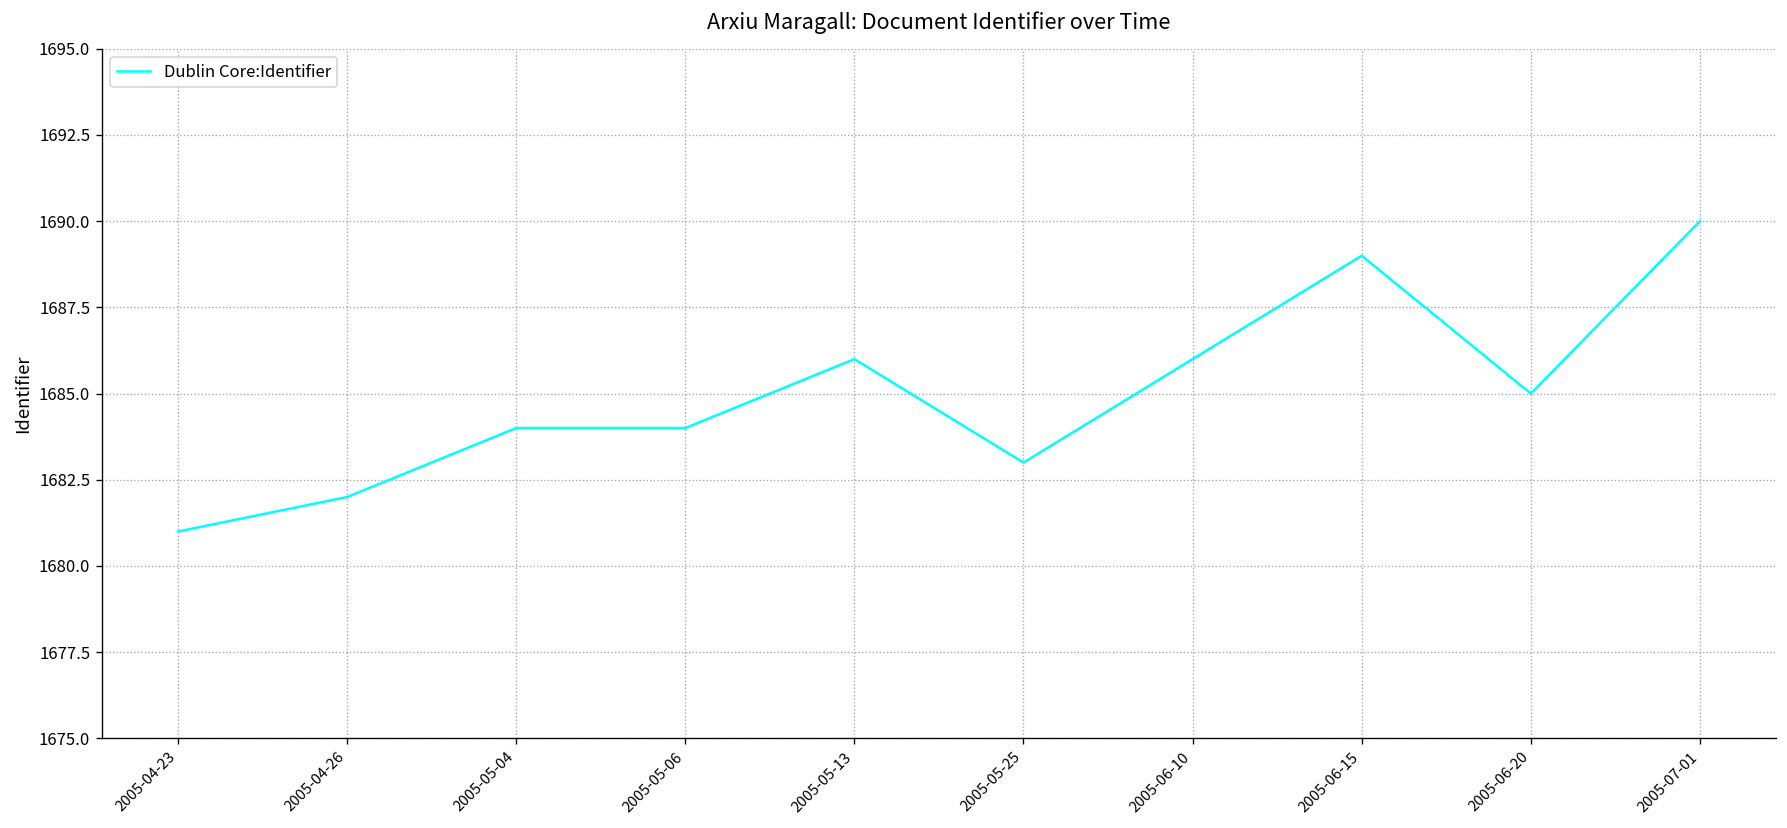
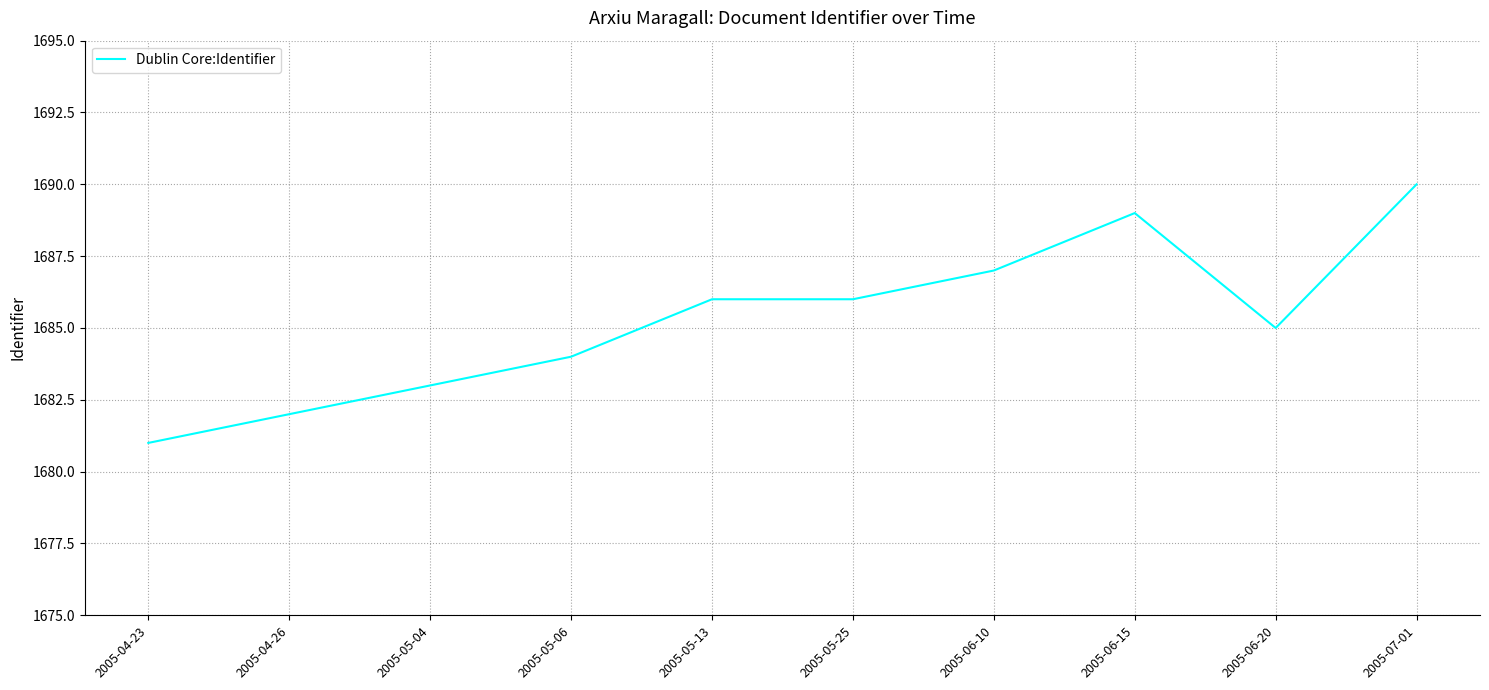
  {
    "2005-04-23": 1681,
    "2005-04-26": 1682,
-   "2005-05-04": 1684,
+   "2005-05-04": 1683,
    "2005-05-06": 1684,
    "2005-05-13": 1686,
-   "2005-05-25": 1683,
-   "2005-06-10": 1686,
+   "2005-05-25": 1686,
+   "2005-06-10": 1687,
    "2005-06-15": 1689,
    "2005-06-20": 1685,
    "2005-07-01": 1690
  }
